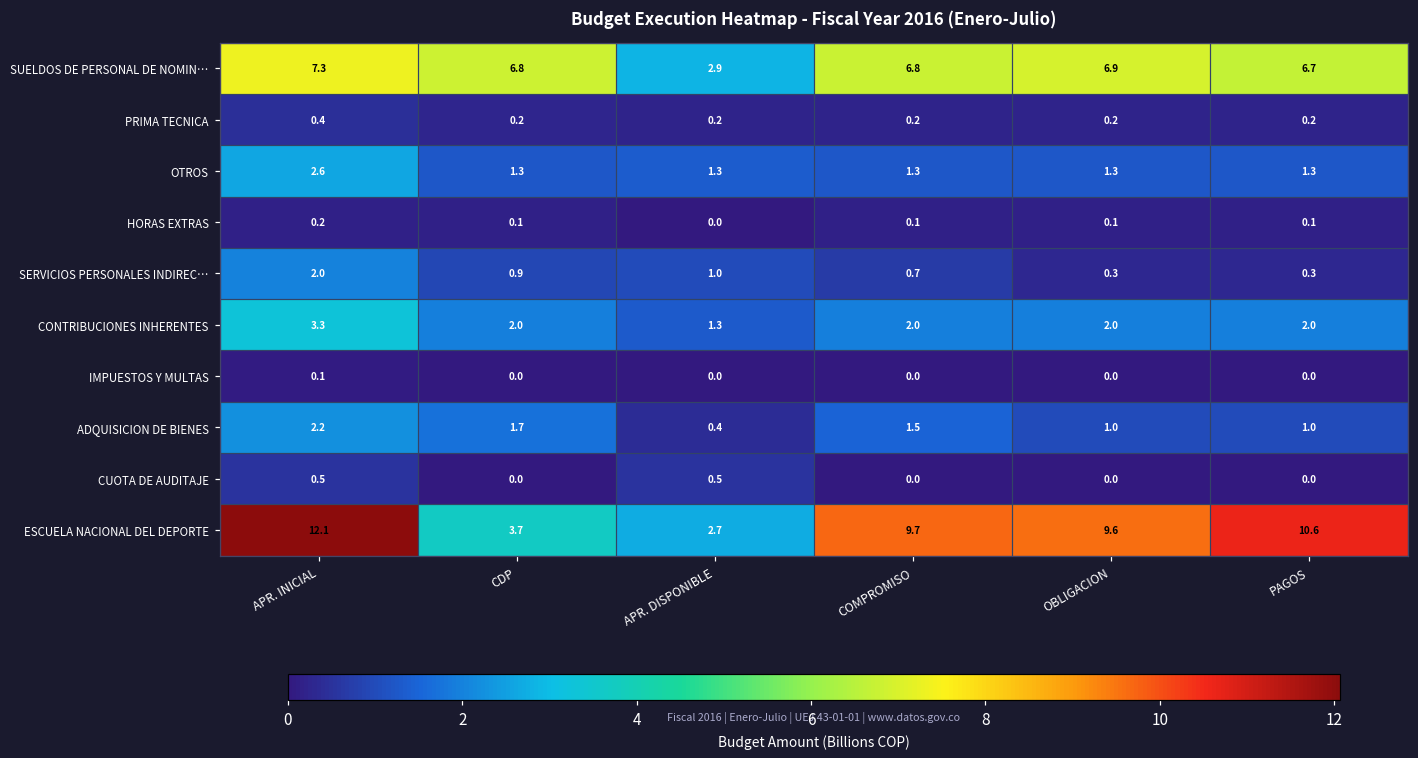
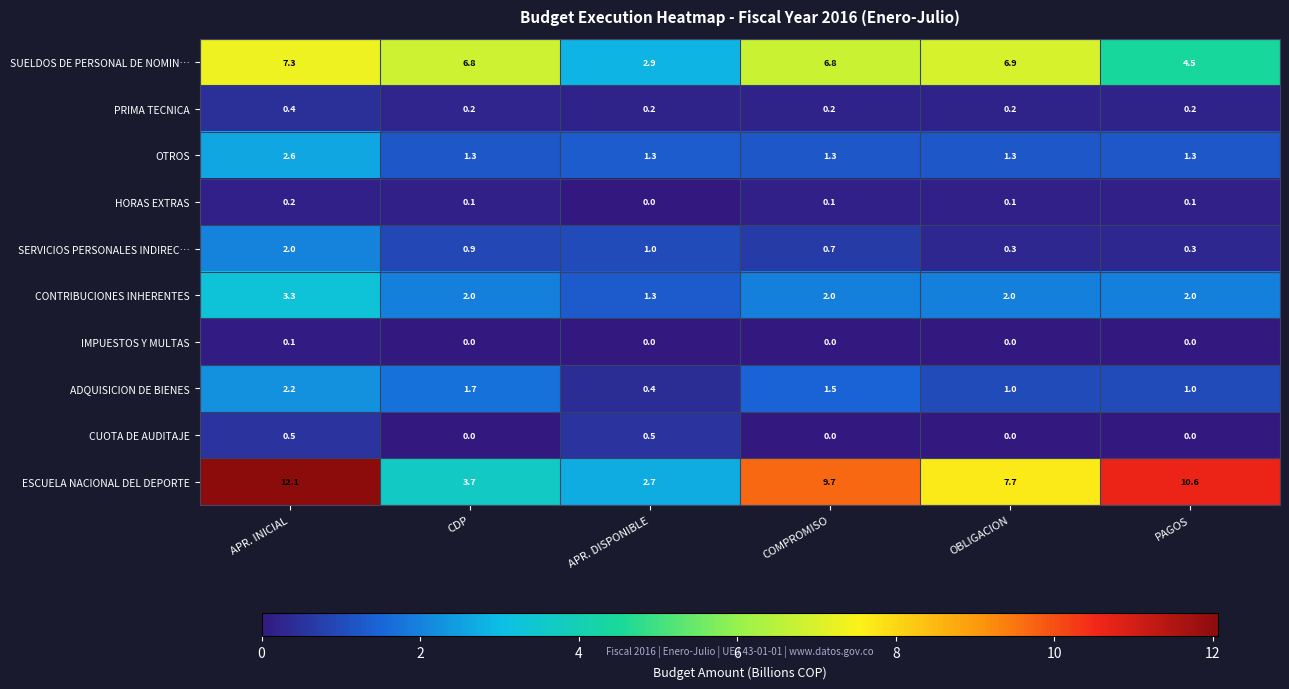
  {
    "SUELDOS DE PERSONAL DE NOMIN…": {
      "APR. INICIAL": 7.3,
      "CDP": 6.8,
      "APR. DISPONIBLE": 2.9,
      "COMPROMISO": 6.8,
      "OBLIGACION": 6.9,
-     "PAGOS": 6.7
+     "PAGOS": 4.5
    },
    "PRIMA TECNICA": {
      "APR. INICIAL": 0.4,
      "CDP": 0.2,
      "APR. DISPONIBLE": 0.2,
      "COMPROMISO": 0.2,
      "OBLIGACION": 0.2,
      "PAGOS": 0.2
    },
    "OTROS": {
      "APR. INICIAL": 2.6,
      "CDP": 1.3,
      "APR. DISPONIBLE": 1.3,
      "COMPROMISO": 1.3,
      "OBLIGACION": 1.3,
      "PAGOS": 1.3
    },
    "HORAS EXTRAS": {
      "APR. INICIAL": 0.2,
      "CDP": 0.1,
      "APR. DISPONIBLE": 0.0,
      "COMPROMISO": 0.1,
      "OBLIGACION": 0.1,
      "PAGOS": 0.1
    },
    "SERVICIOS PERSONALES INDIREC…": {
      "APR. INICIAL": 2.0,
      "CDP": 0.9,
      "APR. DISPONIBLE": 1.0,
      "COMPROMISO": 0.7,
      "OBLIGACION": 0.3,
      "PAGOS": 0.3
    },
    "CONTRIBUCIONES INHERENTES": {
      "APR. INICIAL": 3.3,
      "CDP": 2.0,
      "APR. DISPONIBLE": 1.3,
      "COMPROMISO": 2.0,
      "OBLIGACION": 2.0,
      "PAGOS": 2.0
    },
    "IMPUESTOS Y MULTAS": {
      "APR. INICIAL": 0.1,
      "CDP": 0.0,
      "APR. DISPONIBLE": 0.0,
      "COMPROMISO": 0.0,
      "OBLIGACION": 0.0,
      "PAGOS": 0.0
    },
    "ADQUISICION DE BIENES": {
      "APR. INICIAL": 2.2,
      "CDP": 1.7,
      "APR. DISPONIBLE": 0.4,
      "COMPROMISO": 1.5,
      "OBLIGACION": 1.0,
      "PAGOS": 1.0
    },
    "CUOTA DE AUDITAJE": {
      "APR. INICIAL": 0.5,
      "CDP": 0.0,
      "APR. DISPONIBLE": 0.5,
      "COMPROMISO": 0.0,
      "OBLIGACION": 0.0,
      "PAGOS": 0.0
    },
    "ESCUELA NACIONAL DEL DEPORTE": {
      "APR. INICIAL": 12.1,
      "CDP": 3.7,
      "APR. DISPONIBLE": 2.7,
      "COMPROMISO": 9.7,
-     "OBLIGACION": 9.6,
+     "OBLIGACION": 7.7,
      "PAGOS": 10.6
    }
  }
